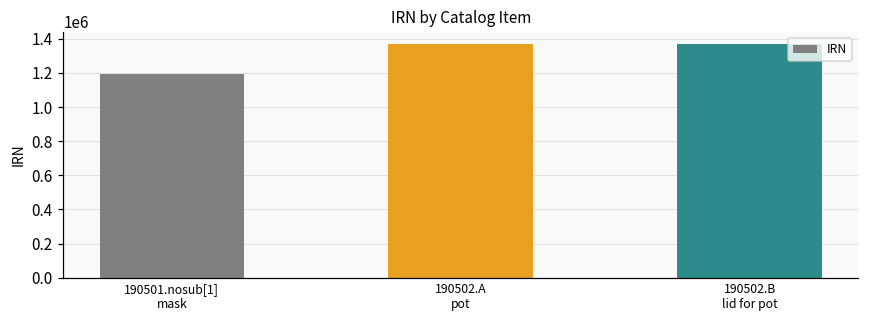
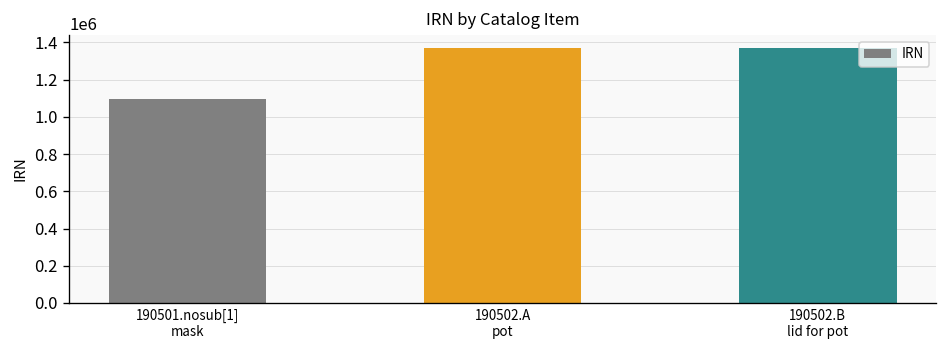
  {
-   "190501.nosub[1] mask": 1190000,
+   "190501.nosub[1] mask": 1090000,
    "190502.A pot": 1370000,
    "190502.B lid for pot": 1370000
  }
